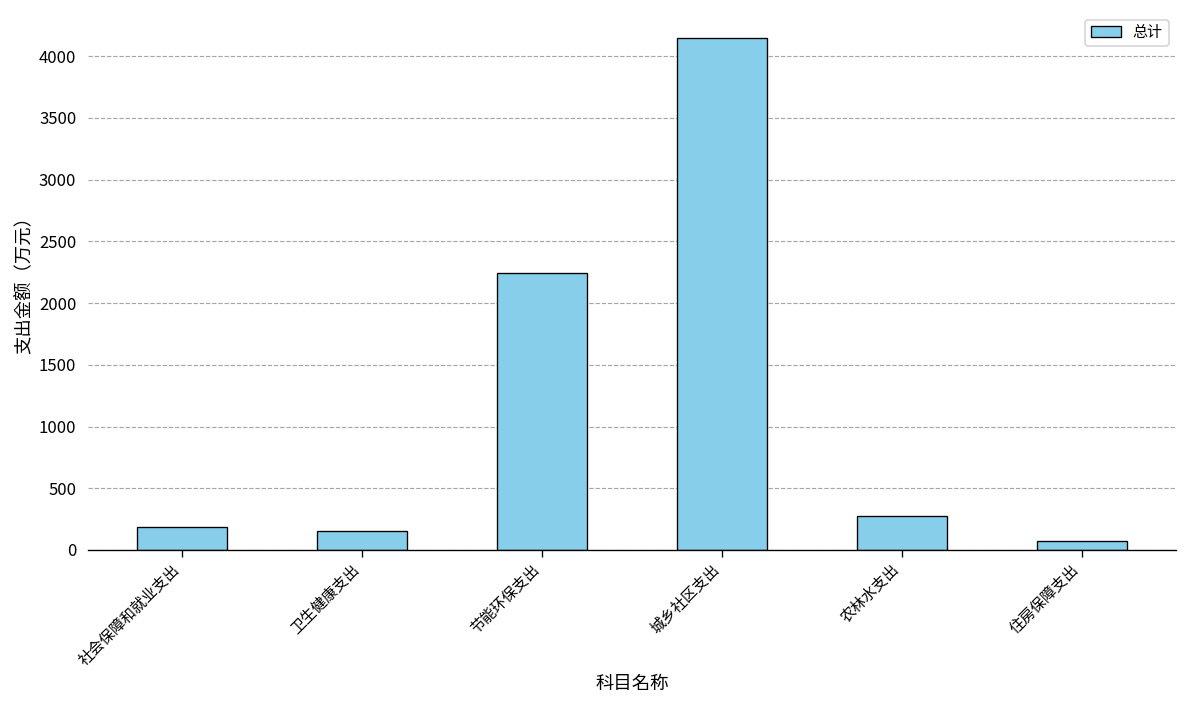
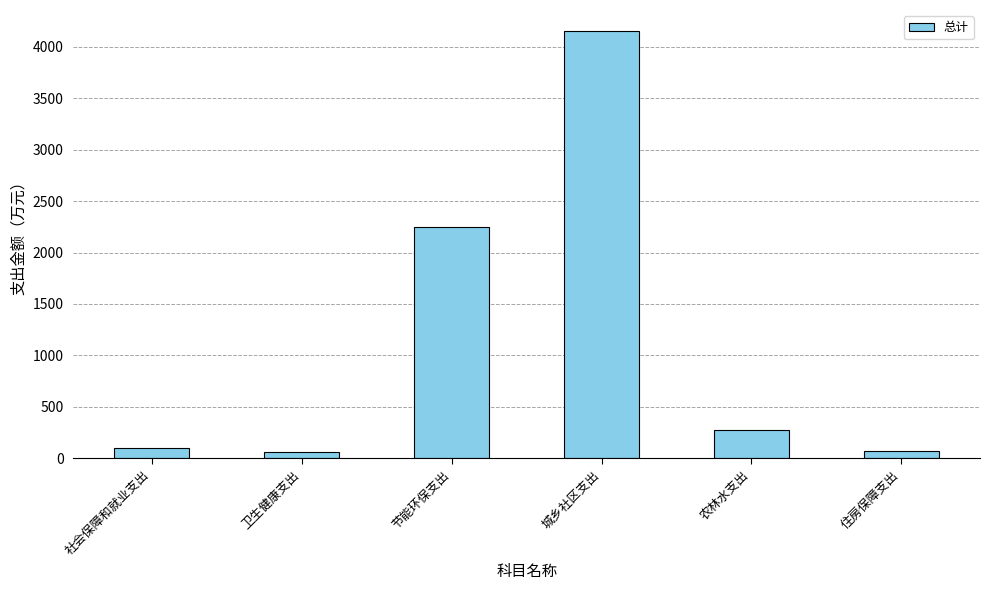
  {
-   "社会保障和就业支出": 190,
-   "卫生健康支出": 160,
+   "社会保障和就业支出": 100,
+   "卫生健康支出": 60,
    "节能环保支出": 2240,
    "城乡社区支出": 4150,
    "农林水支出": 270,
    "住房保障支出": 70
  }
